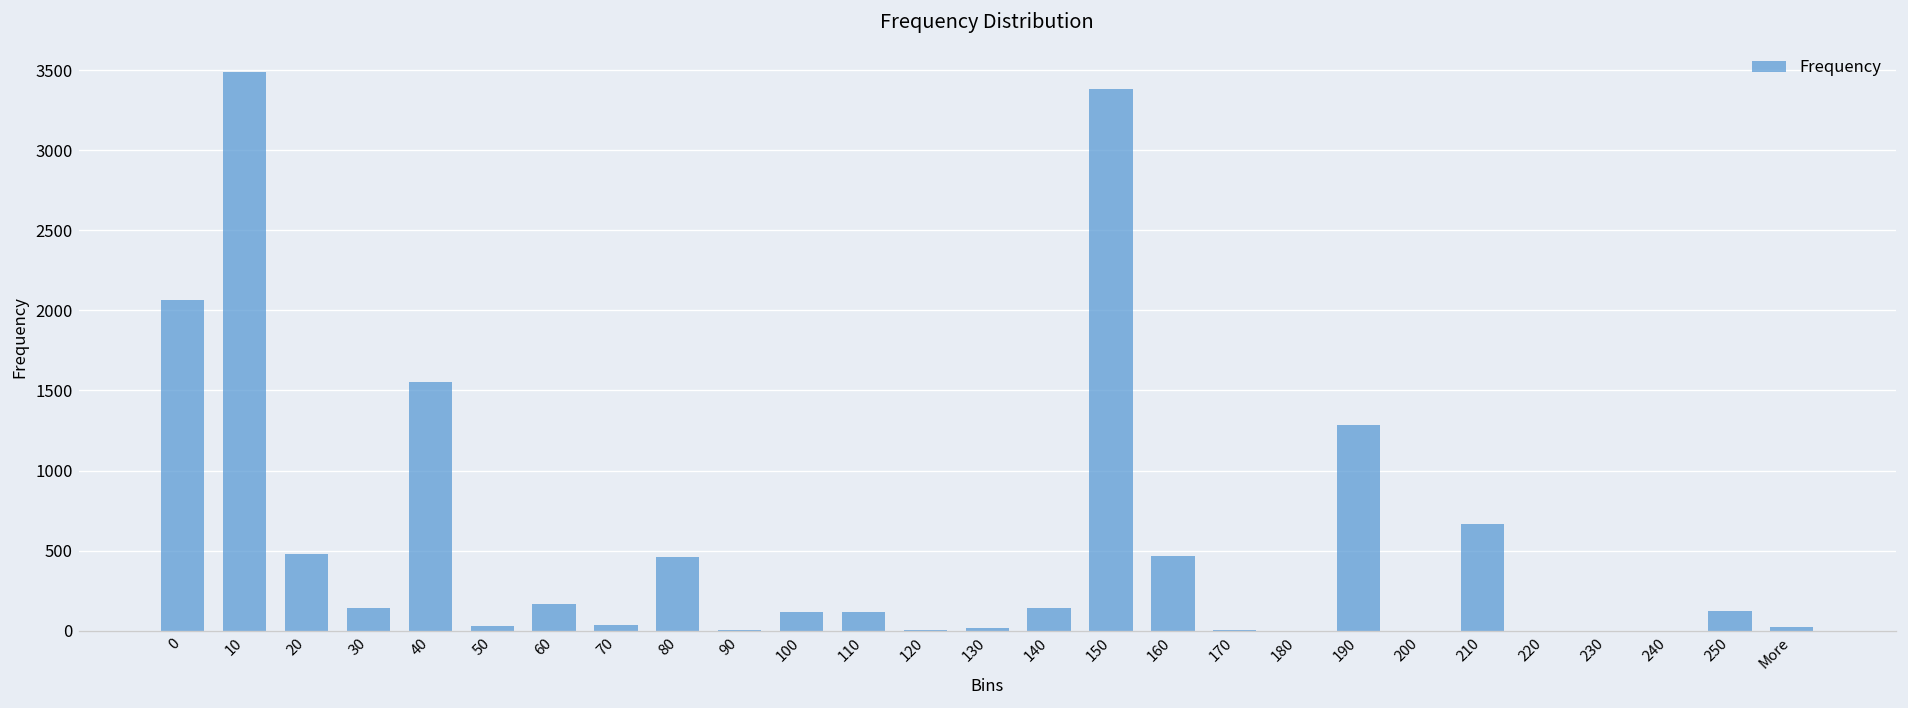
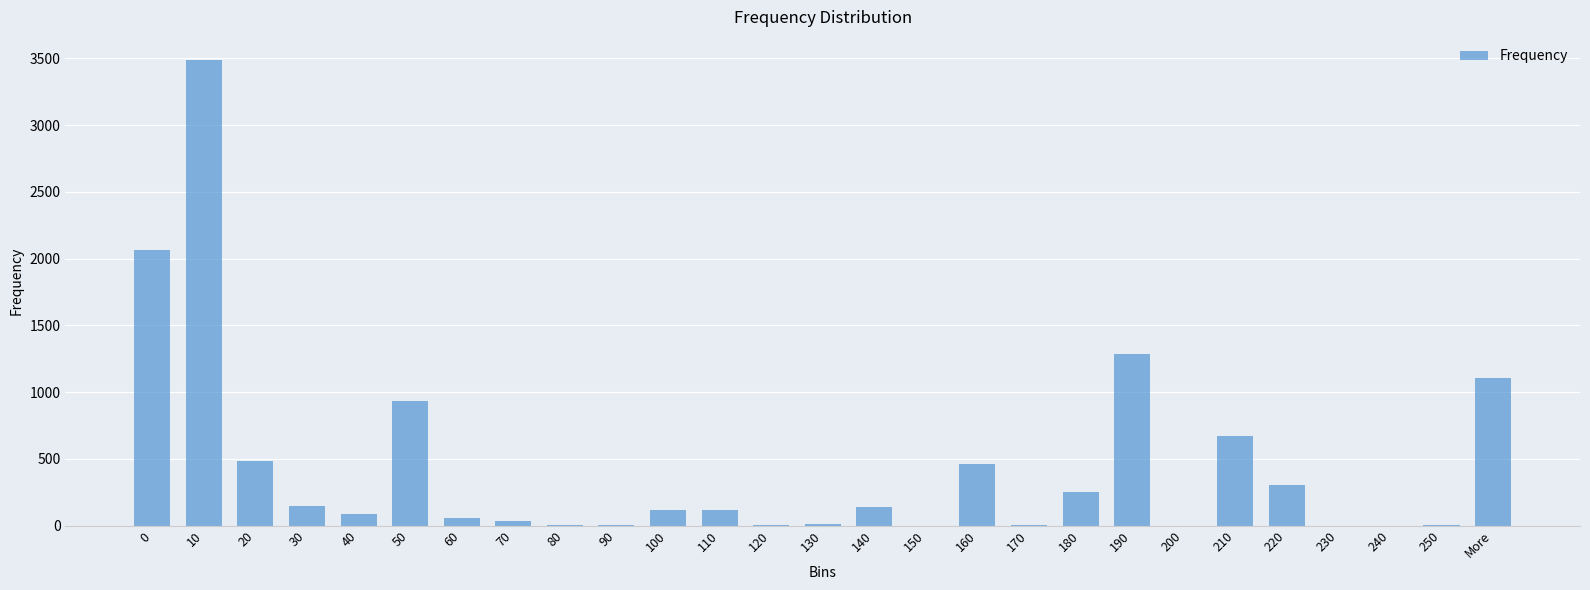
  {
    "0": 2070,
    "10": 3490,
    "20": 480,
    "30": 150,
-   "40": 1550,
-   "50": 30,
-   "60": 170,
+   "40": 80,
+   "50": 930,
+   "60": 50,
    "70": 40,
-   "80": 460,
+   "80": 10,
    "100": 110,
    "110": 120,
    "140": 140,
-   "150": 3390,
+   "150": 0,
    "160": 470,
-   "180": 0,
+   "180": 250,
    "190": 1280,
    "200": 0,
    "210": 670,
-   "220": 0,
+   "220": 310,
    "230": 0,
    "240": 0,
-   "250": 120,
-   "More": 30
+   "250": 0,
+   "More": 1110
  }
